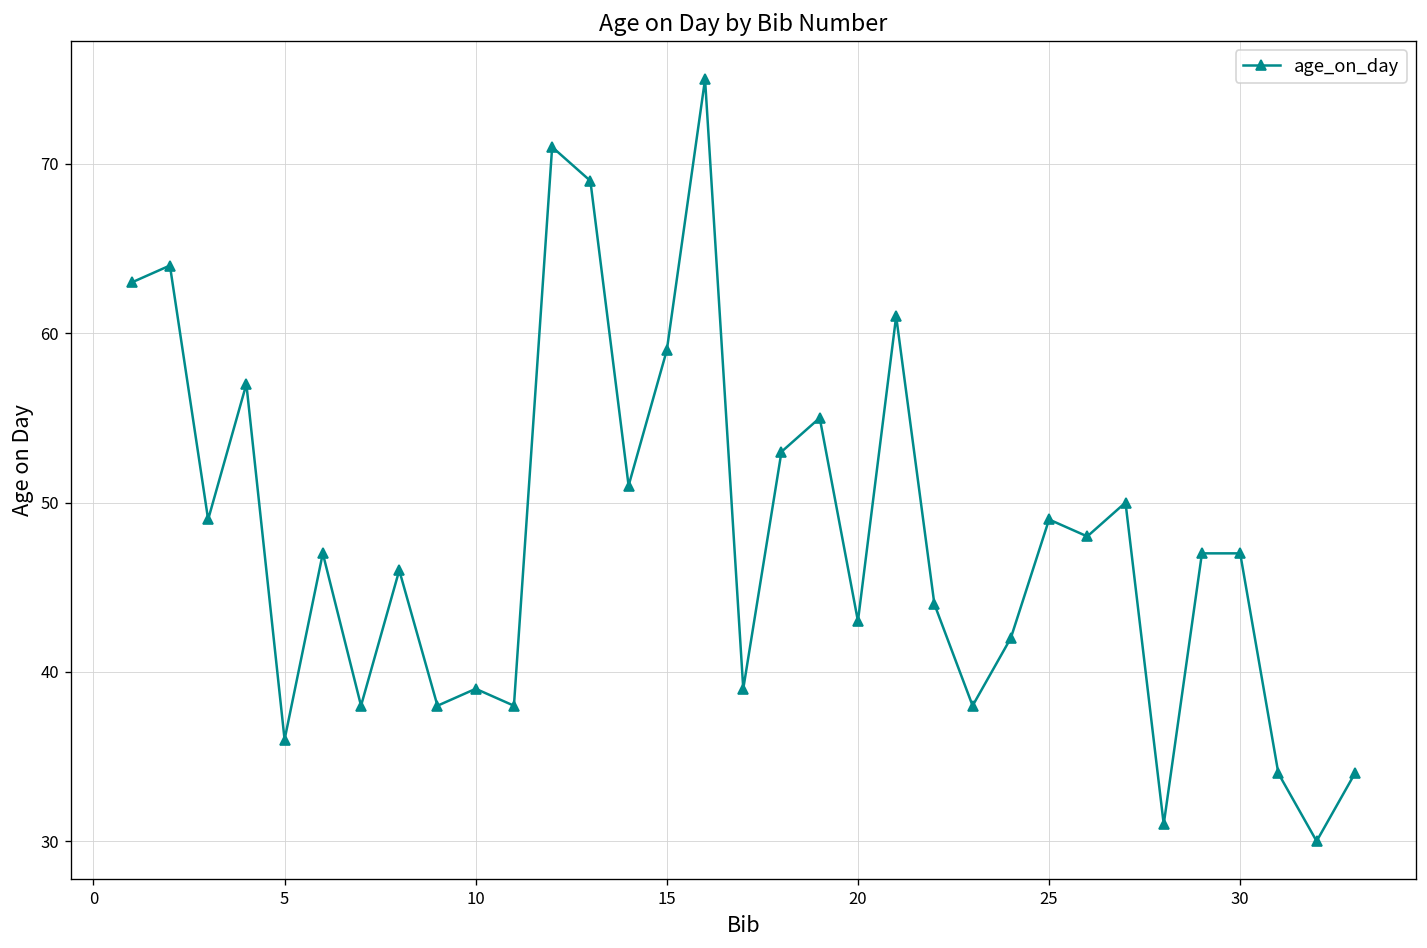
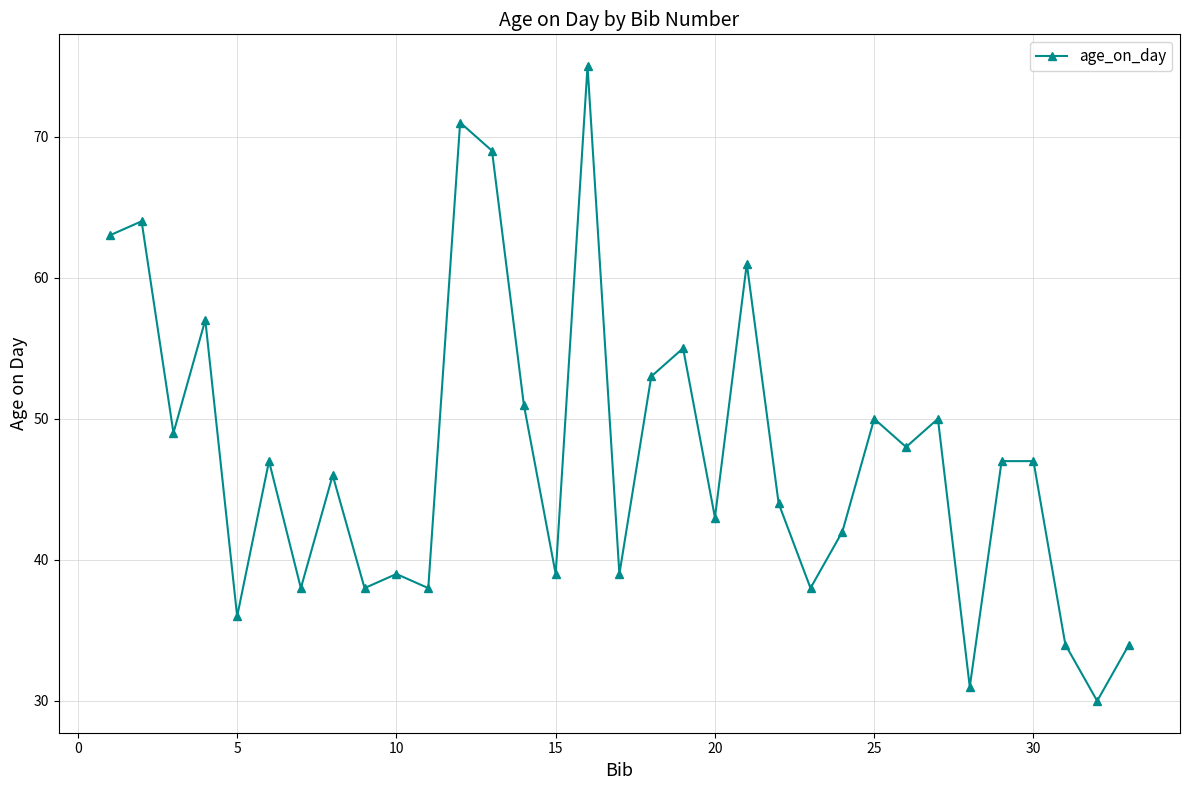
  {
    "5": 36,
    "10": 39,
-   "15": 59,
+   "15": 39,
    "20": 43,
-   "25": 49,
+   "25": 50,
    "30": 47
  }
